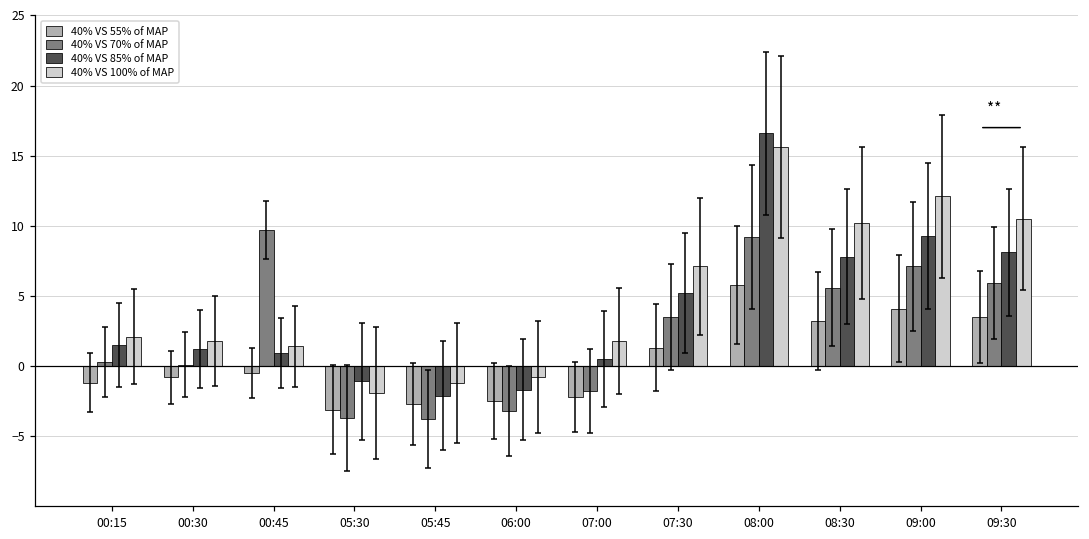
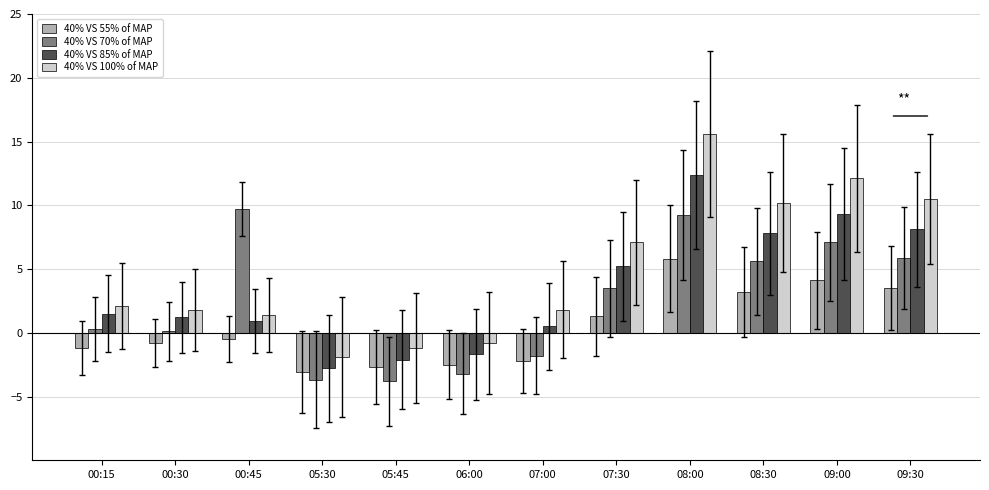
  {
    "40% VS 70% of MAP": {
      "00:15": 0.3,
      "00:45": 9.7,
      "05:30": -3.7,
      "05:45": -3.8,
      "06:00": -3.2,
      "07:00": -1.8,
      "07:30": 3.5,
      "08:00": 9.2,
      "08:30": 5.6,
      "09:00": 7.1,
      "09:30": 5.9
    },
    "40% VS 85% of MAP": {
      "00:15": 1.5,
      "00:30": 1.2,
      "00:45": 0.9,
-     "05:30": -1.1,
+     "05:30": -2.8,
      "05:45": -2.1,
      "06:00": -1.7,
      "07:00": 0.5,
      "07:30": 5.2,
-     "08:00": 16.6,
+     "08:00": 12.4,
      "08:30": 7.8,
      "09:00": 9.3,
      "09:30": 8.1
    }
  }
